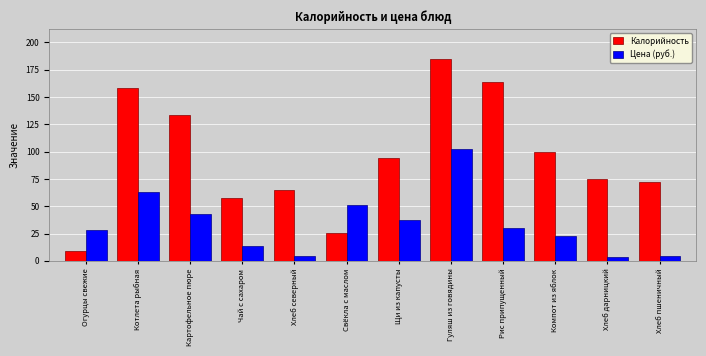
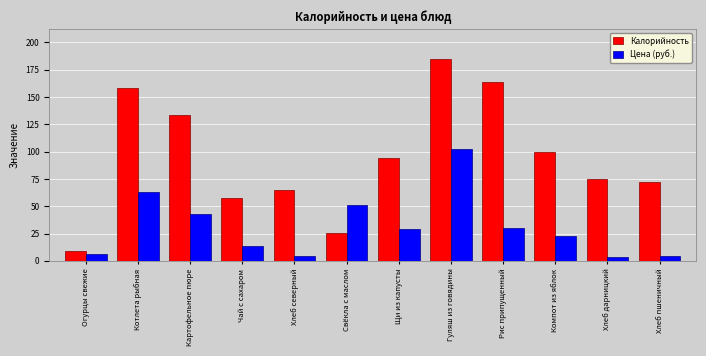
  {
    "Калорийность": {
      "Огурцы свежие": 9,
      "Котлета рыбная": 158,
      "Картофельное пюре": 133,
      "Чай с сахаром": 57,
      "Хлеб северный": 65,
      "Свёкла с маслом": 26,
      "Щи из капусты": 94,
      "Гуляш из говядины": 185,
      "Рис припущенный": 164,
      "Компот из яблок": 100,
      "Хлеб дарницкий": 75,
      "Хлеб пшеничный": 73
    },
    "Цена (руб.)": {
-     "Огурцы свежие": 28,
+     "Огурцы свежие": 7,
      "Котлета рыбная": 63,
      "Картофельное пюре": 43,
      "Чай с сахаром": 14,
      "Хлеб северный": 4,
      "Свёкла с маслом": 51,
-     "Щи из капусты": 37,
+     "Щи из капусты": 29,
      "Гуляш из говядины": 102,
      "Рис припущенный": 30,
      "Компот из яблок": 23,
      "Хлеб дарницкий": 4,
      "Хлеб пшеничный": 4
    }
  }
